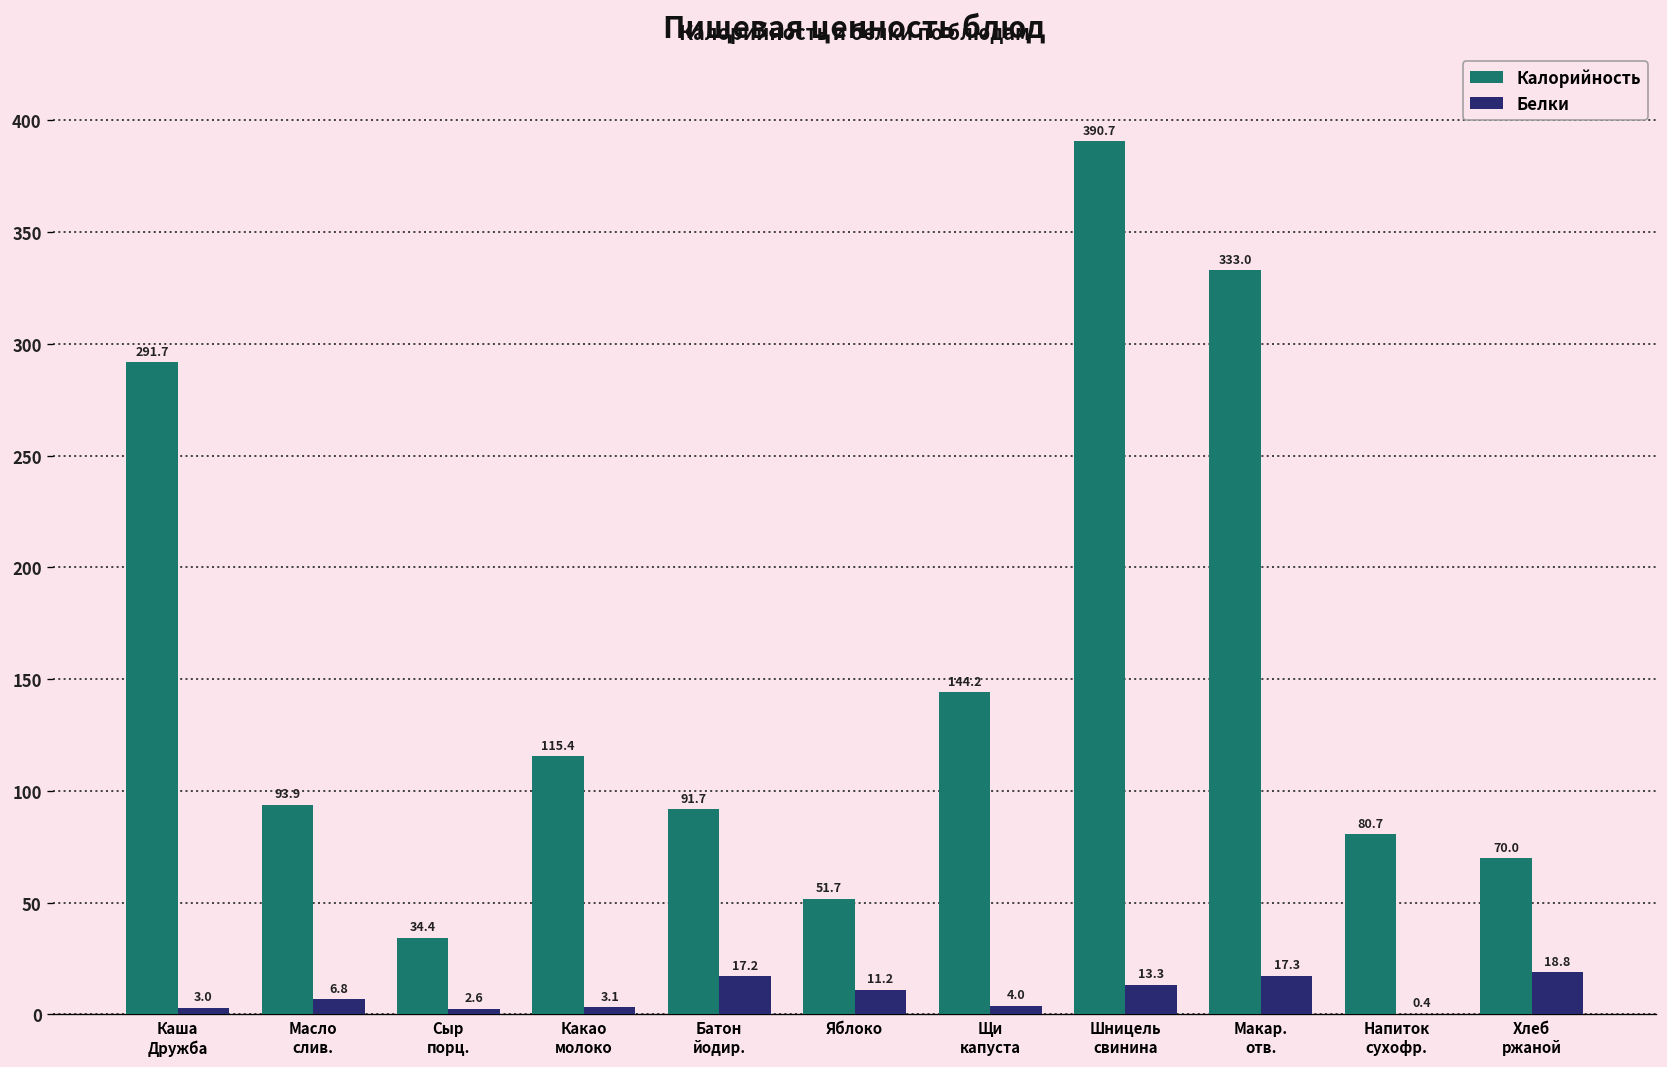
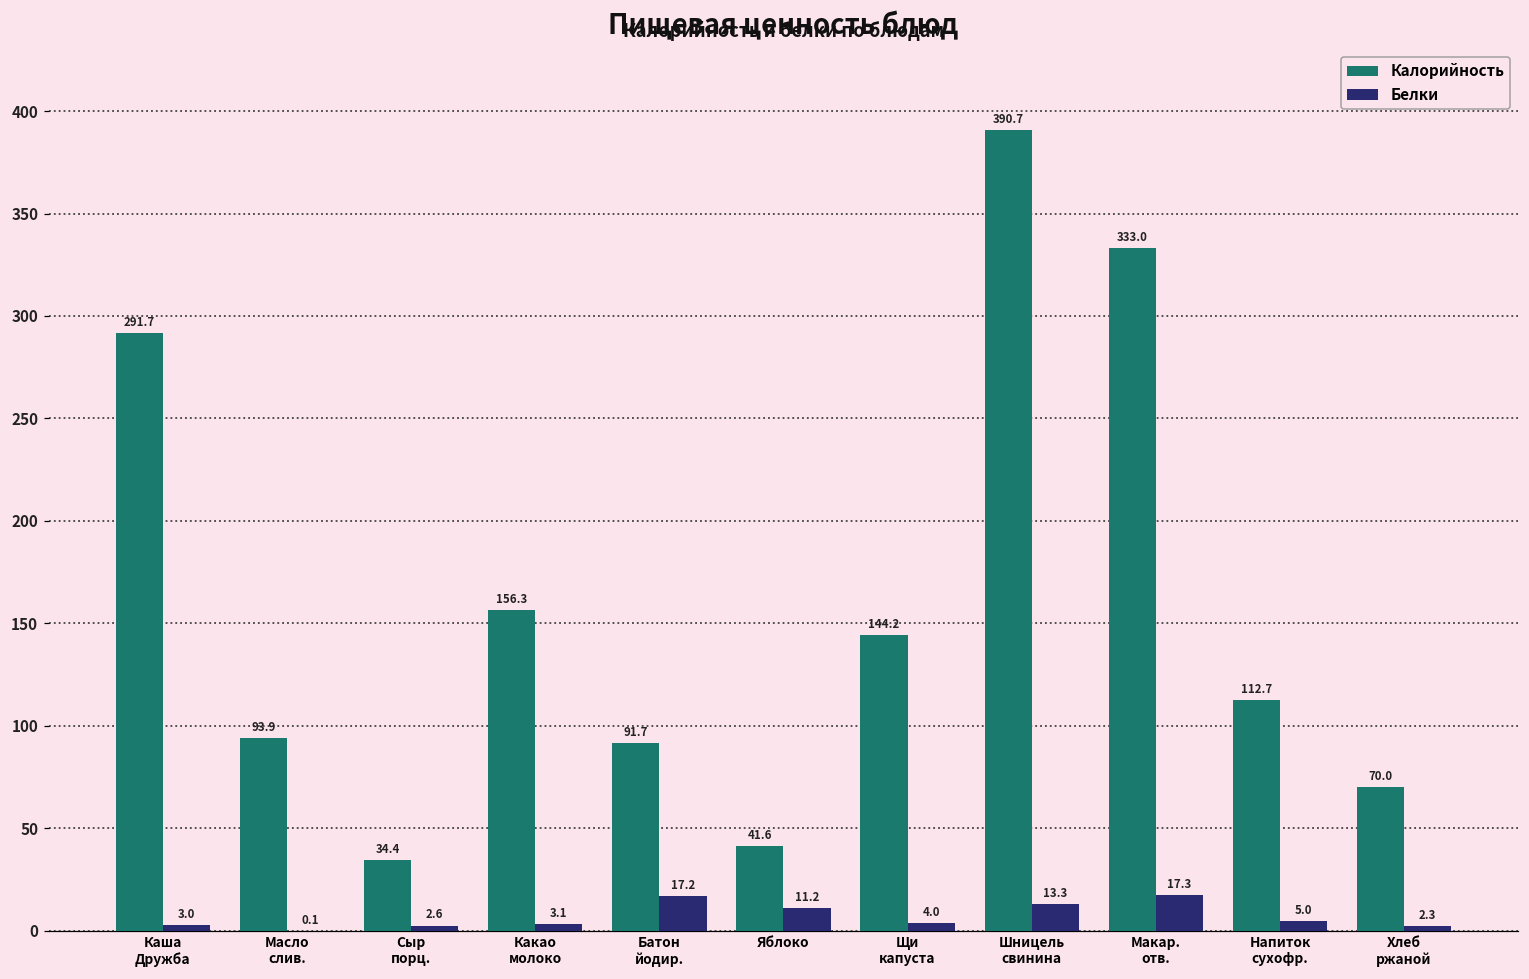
  {
    "Калорийность": {
      "Каша Дружба": 291.7,
      "Масло слив.": 93.9,
      "Сыр порц.": 34.4,
-     "Какао молоко": 115.4,
+     "Какао молоко": 156.3,
      "Батон йодир.": 91.7,
-     "Яблоко": 51.7,
+     "Яблоко": 41.6,
      "Щи капуста": 144.2,
      "Шницель свинина": 390.7,
      "Макар. отв.": 333.0,
-     "Напиток сухофр.": 80.7,
+     "Напиток сухофр.": 112.7,
      "Хлеб ржаной": 70.0
    },
    "Белки": {
      "Каша Дружба": 3.0,
-     "Масло слив.": 6.8,
+     "Масло слив.": 0.1,
      "Сыр порц.": 2.6,
      "Какао молоко": 3.1,
      "Батон йодир.": 17.2,
      "Яблоко": 11.2,
      "Щи капуста": 4.0,
      "Шницель свинина": 13.3,
      "Макар. отв.": 17.3,
-     "Напиток сухофр.": 0.4,
-     "Хлеб ржаной": 18.8
+     "Напиток сухофр.": 5.0,
+     "Хлеб ржаной": 2.3
    }
  }
